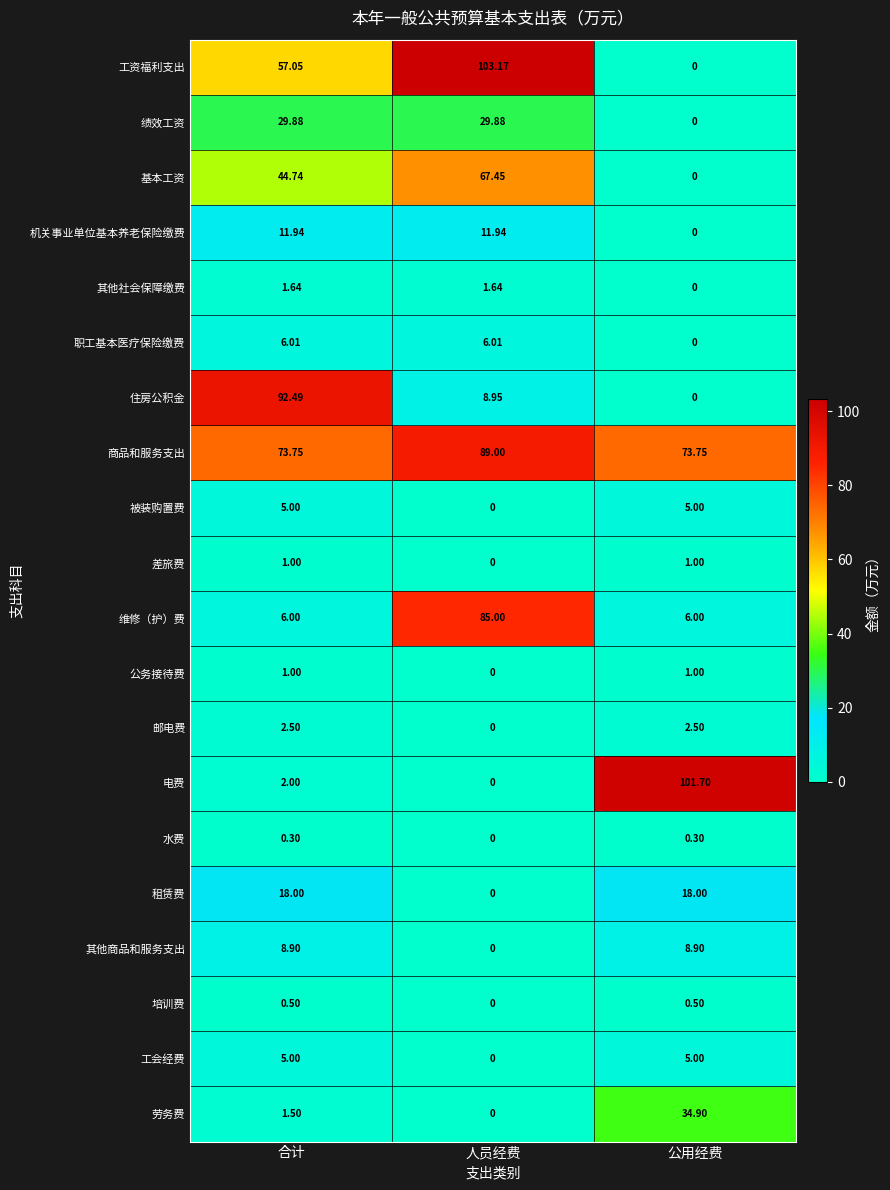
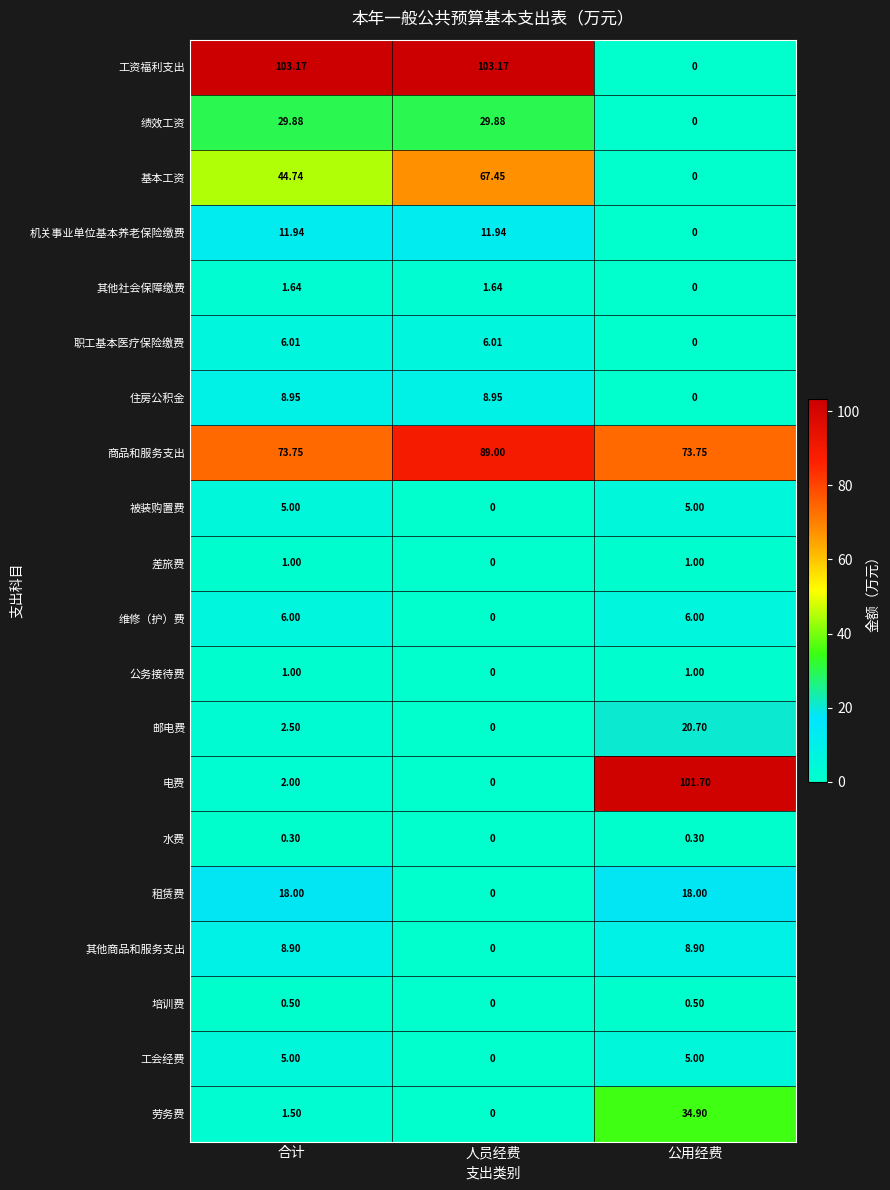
  {
    "工资福利支出": {
-     "合计": 57.05,
+     "合计": 103.17,
      "人员经费": 103.17,
      "公用经费": 0
    },
    "绩效工资": {
      "合计": 29.88,
      "人员经费": 29.88,
      "公用经费": 0
    },
    "基本工资": {
      "合计": 44.74,
      "人员经费": 67.45,
      "公用经费": 0
    },
    "机关事业单位基本养老保险缴费": {
      "合计": 11.94,
      "人员经费": 11.94,
      "公用经费": 0
    },
    "其他社会保障缴费": {
      "合计": 1.64,
      "人员经费": 1.64,
      "公用经费": 0
    },
    "职工基本医疗保险缴费": {
      "合计": 6.01,
      "人员经费": 6.01,
      "公用经费": 0
    },
    "住房公积金": {
-     "合计": 92.49,
+     "合计": 8.95,
      "人员经费": 8.95,
      "公用经费": 0
    },
    "商品和服务支出": {
      "合计": 73.75,
      "人员经费": 89.00,
      "公用经费": 73.75
    },
    "被装购置费": {
      "合计": 5.00,
      "人员经费": 0,
      "公用经费": 5.00
    },
    "差旅费": {
      "合计": 1.00,
      "人员经费": 0,
      "公用经费": 1.00
    },
    "维修（护）费": {
      "合计": 6.00,
-     "人员经费": 85.00,
+     "人员经费": 0,
      "公用经费": 6.00
    },
    "公务接待费": {
      "合计": 1.00,
      "人员经费": 0,
      "公用经费": 1.00
    },
    "邮电费": {
      "合计": 2.50,
      "人员经费": 0,
-     "公用经费": 2.50
+     "公用经费": 20.70
    },
    "电费": {
      "合计": 2.00,
      "人员经费": 0,
      "公用经费": 101.70
    },
    "水费": {
      "合计": 0.30,
      "人员经费": 0,
      "公用经费": 0.30
    },
    "租赁费": {
      "合计": 18.00,
      "人员经费": 0,
      "公用经费": 18.00
    },
    "其他商品和服务支出": {
      "合计": 8.90,
      "人员经费": 0,
      "公用经费": 8.90
    },
    "培训费": {
      "合计": 0.50,
      "人员经费": 0,
      "公用经费": 0.50
    },
    "工会经费": {
      "合计": 5.00,
      "人员经费": 0,
      "公用经费": 5.00
    },
    "劳务费": {
      "合计": 1.50,
      "人员经费": 0,
      "公用经费": 34.90
    }
  }
